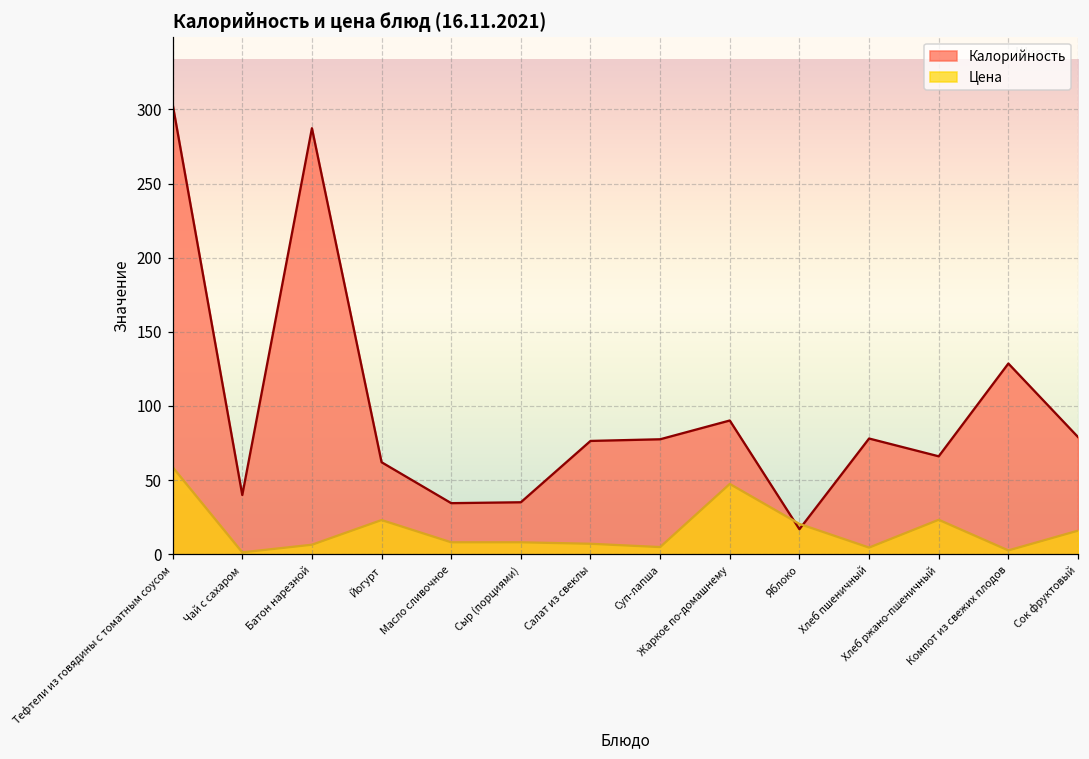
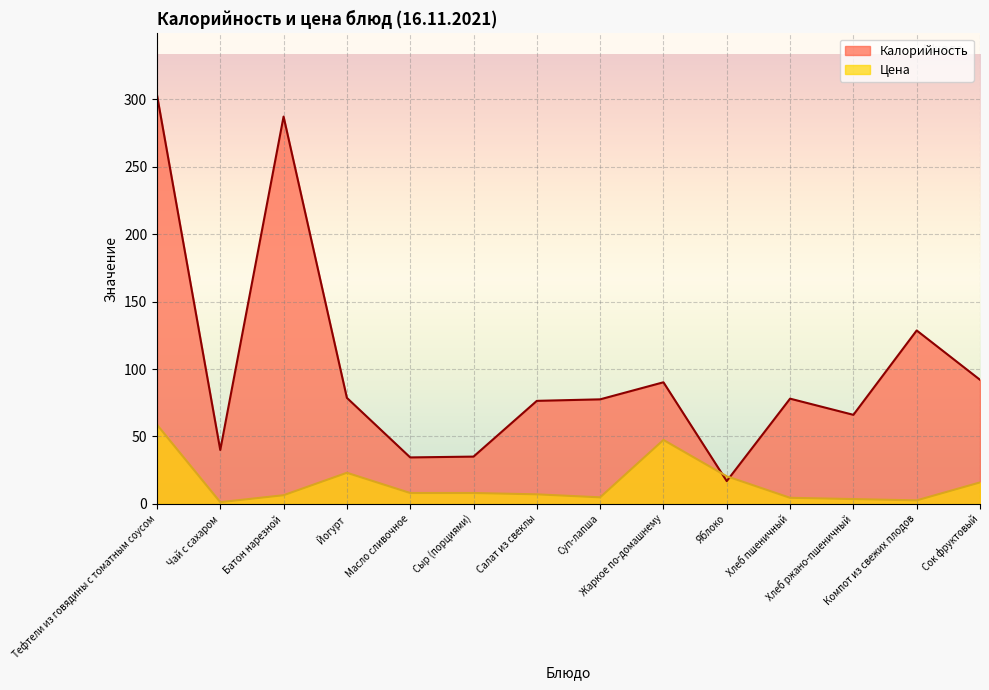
  {
    "Калорийность": {
      "Тефтели из говядины с томатным соусом": 303,
      "Чай с сахаром": 40,
      "Батон нарезной": 287,
-     "Йогурт": 62,
+     "Йогурт": 79,
      "Масло сливочное": 34,
      "Сыр (порциями)": 35,
      "Салат из свеклы": 76,
      "Суп-лапша": 77,
      "Жаркое по-домашнему": 90,
      "Яблоко": 17,
      "Хлеб пшеничный": 78,
      "Хлеб ржано-пшеничный": 66,
      "Компот из свежих плодов": 129,
-     "Сок фруктовый": 79
+     "Сок фруктовый": 92
    },
    "Цена": {
      "Тефтели из говядины с томатным соусом": 59,
      "Чай с сахаром": 1,
      "Батон нарезной": 6,
      "Йогурт": 23,
      "Масло сливочное": 8,
      "Сыр (порциями)": 8,
      "Салат из свеклы": 7,
      "Суп-лапша": 5,
      "Жаркое по-домашнему": 47,
      "Яблоко": 20,
      "Хлеб пшеничный": 4,
-     "Хлеб ржано-пшеничный": 23,
+     "Хлеб ржано-пшеничный": 3,
      "Компот из свежих плодов": 3,
      "Сок фруктовый": 16
    }
  }
